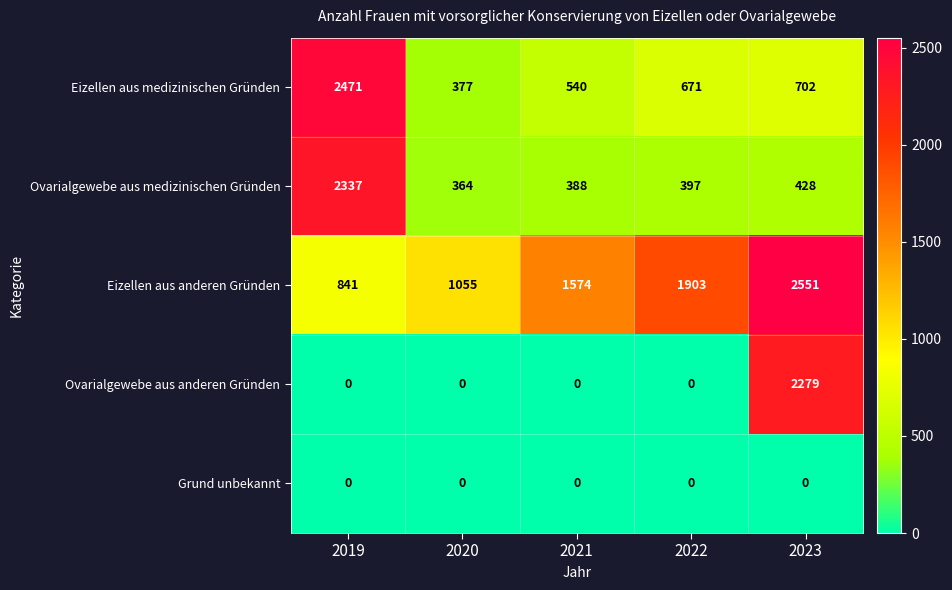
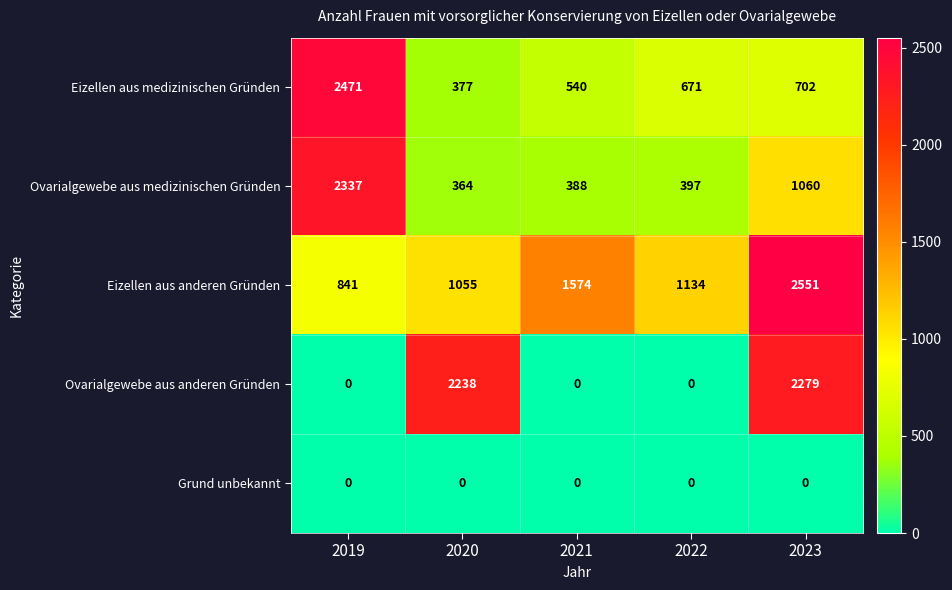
  {
    "Eizellen aus medizinischen Gründen": {
      "2019": 2471,
      "2020": 377,
      "2021": 540,
      "2022": 671,
      "2023": 702
    },
    "Ovarialgewebe aus medizinischen Gründen": {
      "2019": 2337,
      "2020": 364,
      "2021": 388,
      "2022": 397,
-     "2023": 428
+     "2023": 1060
    },
    "Eizellen aus anderen Gründen": {
      "2019": 841,
      "2020": 1055,
      "2021": 1574,
-     "2022": 1903,
+     "2022": 1134,
      "2023": 2551
    },
    "Ovarialgewebe aus anderen Gründen": {
      "2019": 0,
-     "2020": 0,
+     "2020": 2238,
      "2021": 0,
      "2022": 0,
      "2023": 2279
    },
    "Grund unbekannt": {
      "2019": 0,
      "2020": 0,
      "2021": 0,
      "2022": 0,
      "2023": 0
    }
  }
